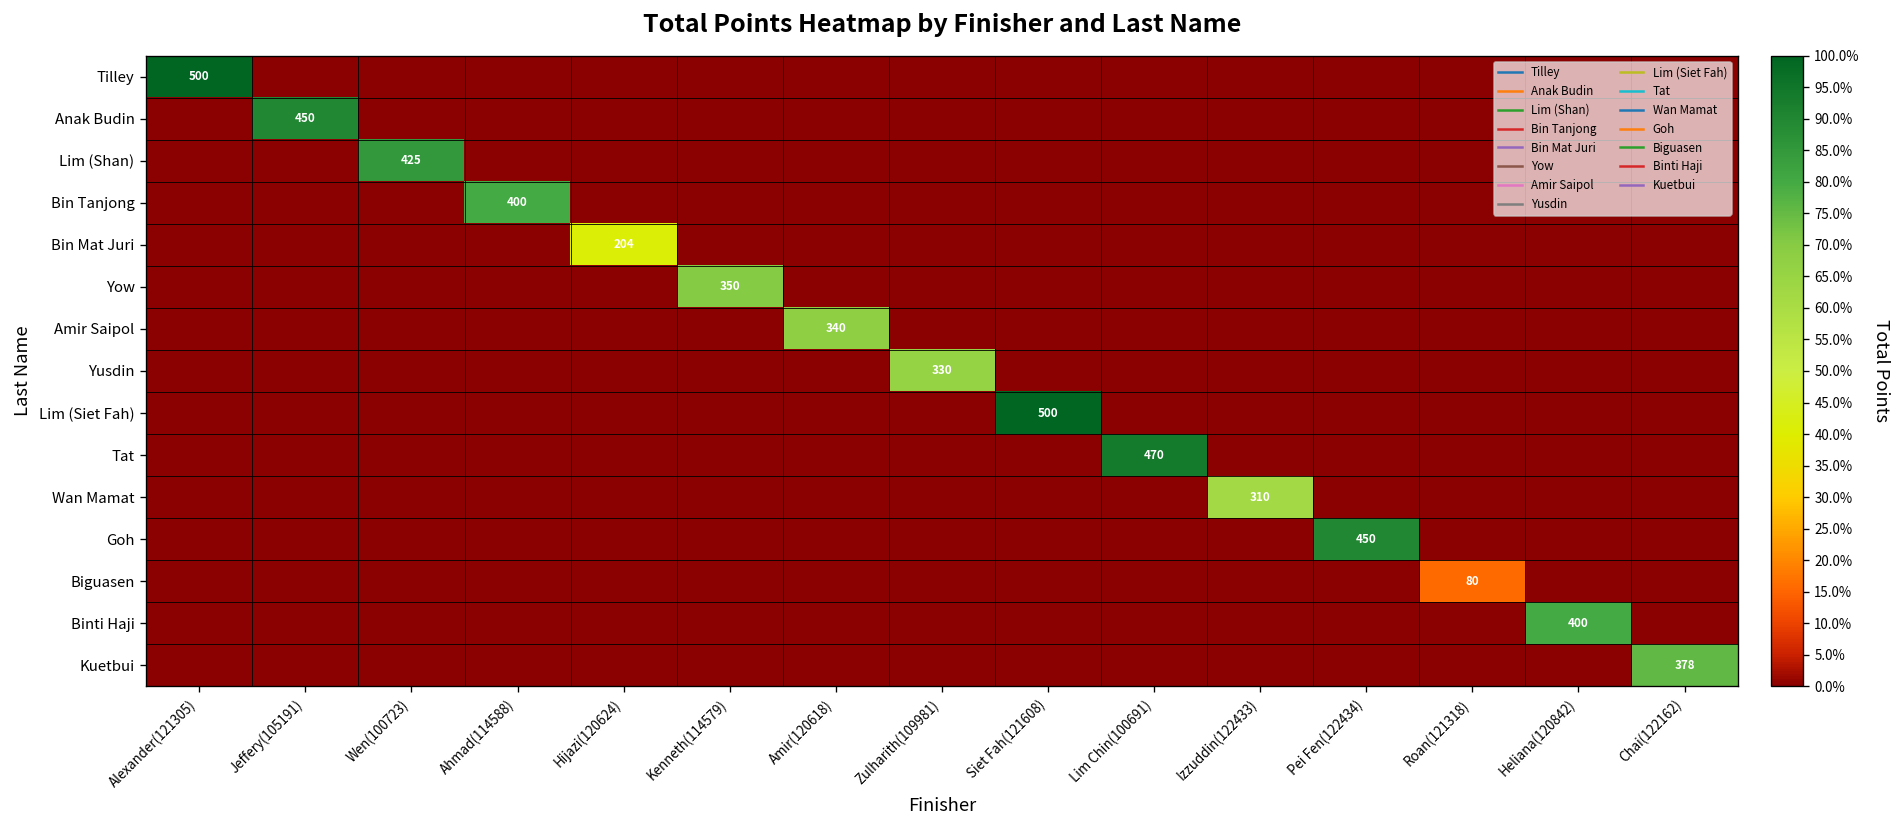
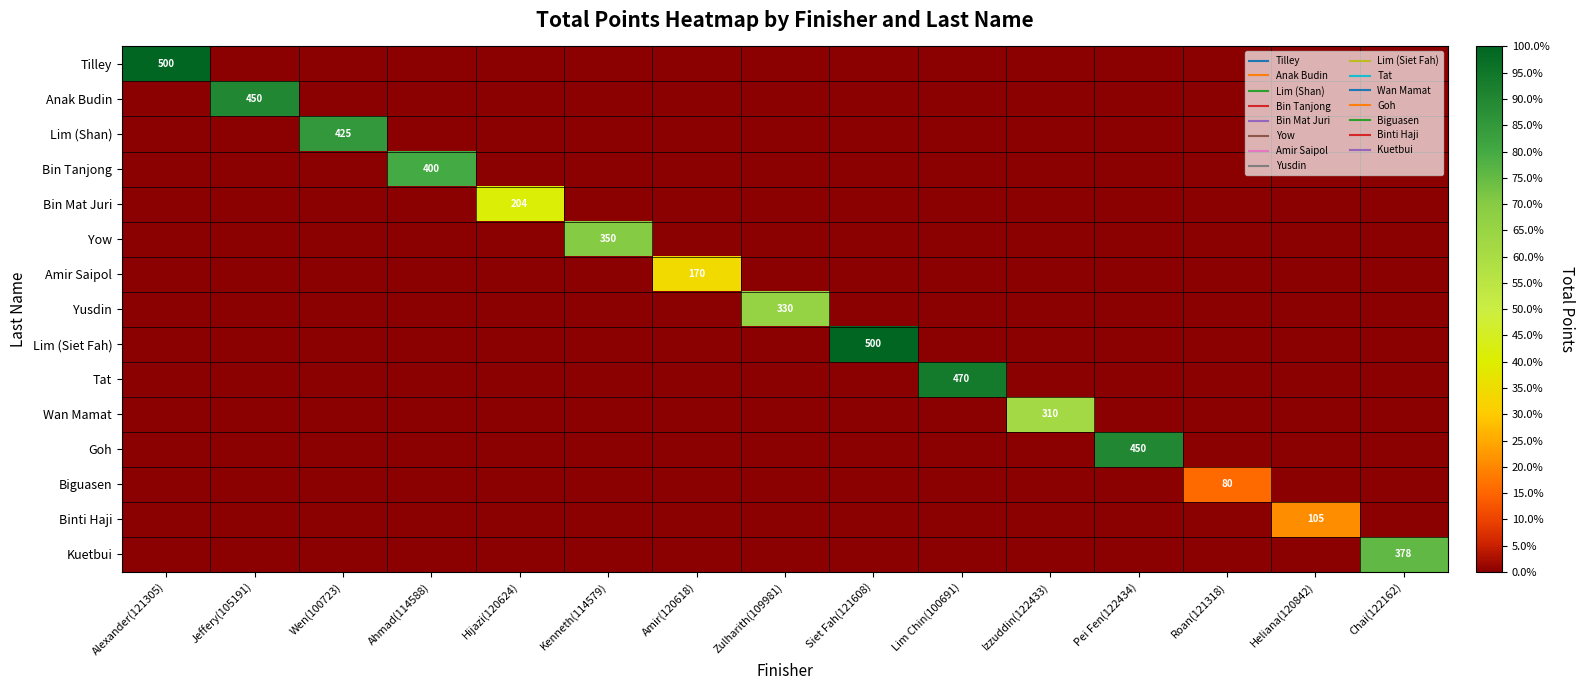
  {
    "Tilley": {
      "Alexander(121305)": 500
    },
    "Anak Budin": {
      "Jeffery(105191)": 450
    },
    "Lim (Shan)": {
      "Wen(100723)": 425
    },
    "Bin Tanjong": {
      "Ahmad(114588)": 400
    },
    "Bin Mat Juri": {
      "Hijazi(120624)": 204
    },
    "Yow": {
      "Kenneth(114579)": 350
    },
    "Amir Saipol": {
-     "Amir(120618)": 340
+     "Amir(120618)": 170
    },
    "Yusdin": {
      "Zulharith(109981)": 330
    },
    "Lim (Siet Fah)": {
      "Siet Fah(121608)": 500
    },
    "Tat": {
      "Lim Chin(100691)": 470
    },
    "Wan Mamat": {
      "Izzuddin(122433)": 310
    },
    "Goh": {
      "Pei Fen(122434)": 450
    },
    "Biguasen": {
      "Roan(121318)": 80
    },
    "Binti Haji": {
-     "Heliana(120842)": 400
+     "Heliana(120842)": 105
    },
    "Kuetbui": {
      "Chai(122162)": 378
    }
  }
